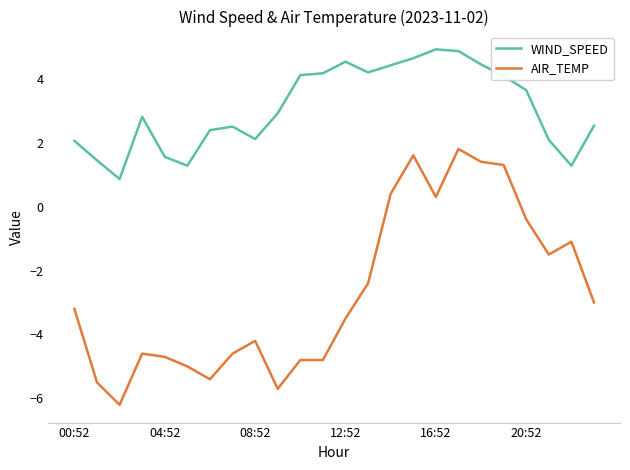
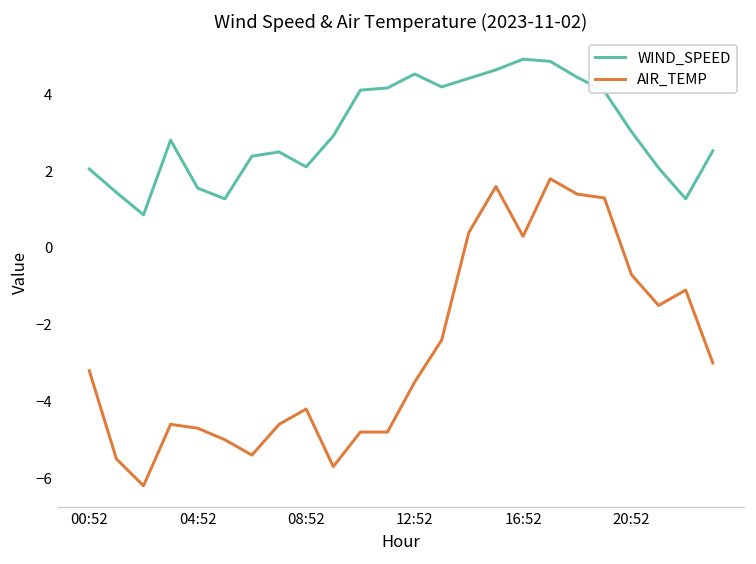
  {
    "WIND_SPEED": {
      "00:52": 2.1,
      "04:52": 1.6,
      "08:52": 2.1,
      "12:52": 4.5,
      "16:52": 4.9,
-     "20:52": 3.6
+     "20:52": 3.0
    },
    "AIR_TEMP": {
      "00:52": -3.2,
      "04:52": -4.7,
      "08:52": -4.2,
      "12:52": -3.5,
      "16:52": 0.3,
-     "20:52": -0.4
+     "20:52": -0.7
    }
  }
